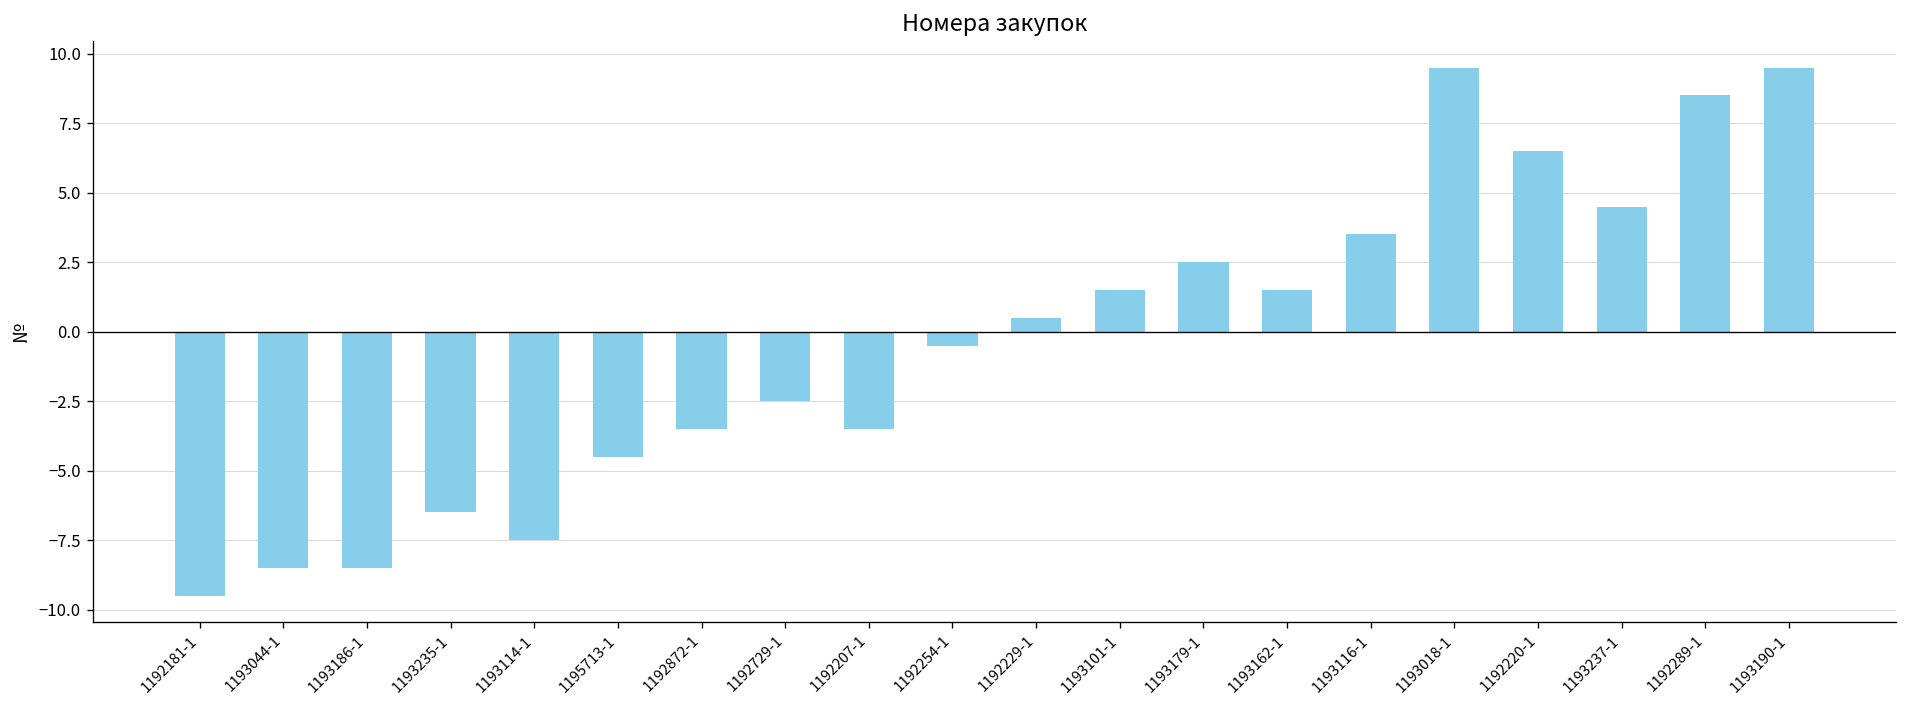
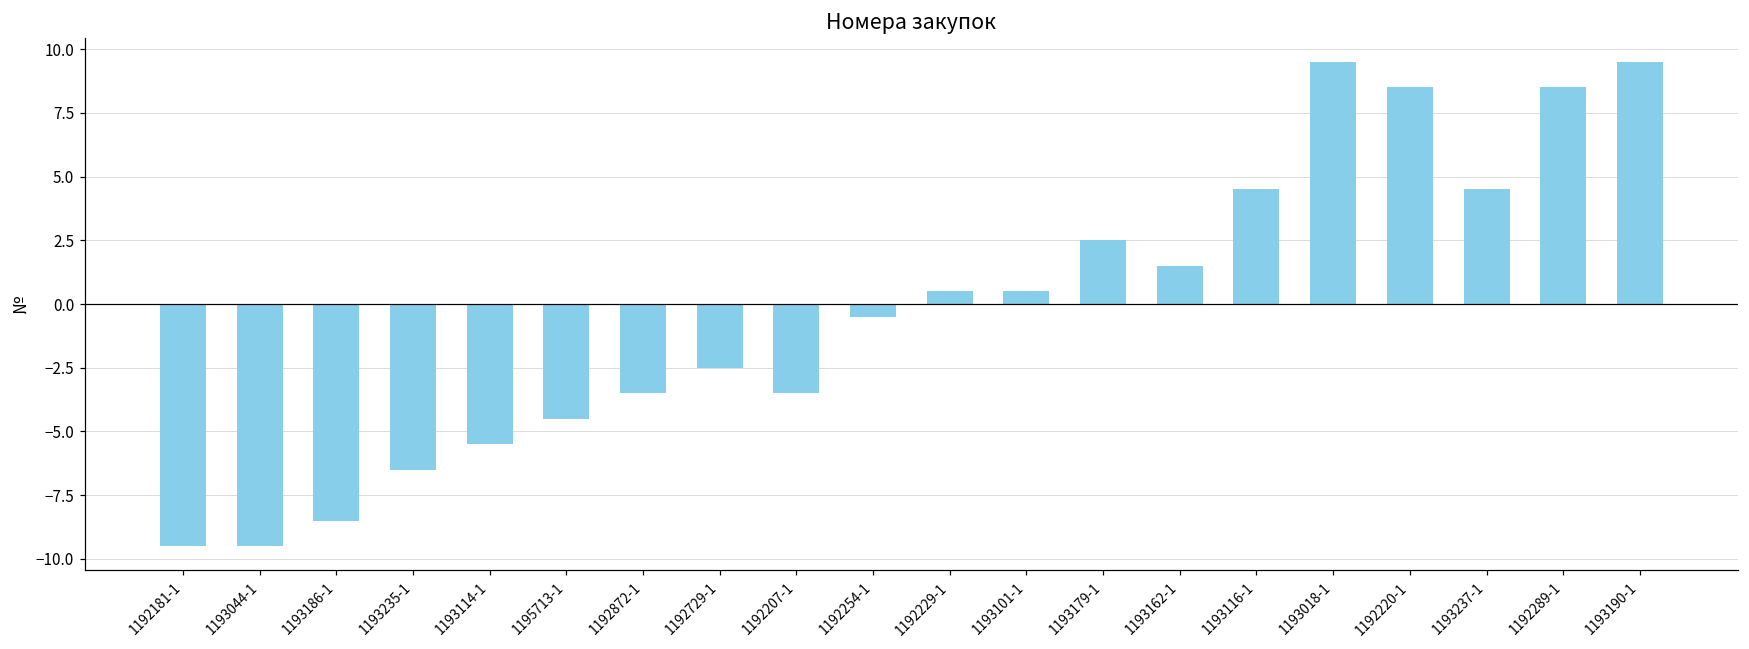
  {
    "1192181-1": -9.5,
-   "1193044-1": -8.5,
+   "1193044-1": -9.5,
    "1193186-1": -8.5,
    "1193235-1": -6.5,
-   "1193114-1": -7.5,
+   "1193114-1": -5.5,
    "1195713-1": -4.5,
    "1192872-1": -3.5,
    "1192729-1": -2.5,
    "1192207-1": -3.5,
    "1192254-1": -0.5,
    "1192229-1": 0.5,
-   "1193101-1": 1.5,
+   "1193101-1": 0.5,
    "1193179-1": 2.5,
    "1193162-1": 1.5,
-   "1193116-1": 3.5,
+   "1193116-1": 4.5,
    "1193018-1": 9.5,
-   "1192220-1": 6.5,
+   "1192220-1": 8.5,
    "1193237-1": 4.5,
    "1192289-1": 8.5,
    "1193190-1": 9.5
  }
